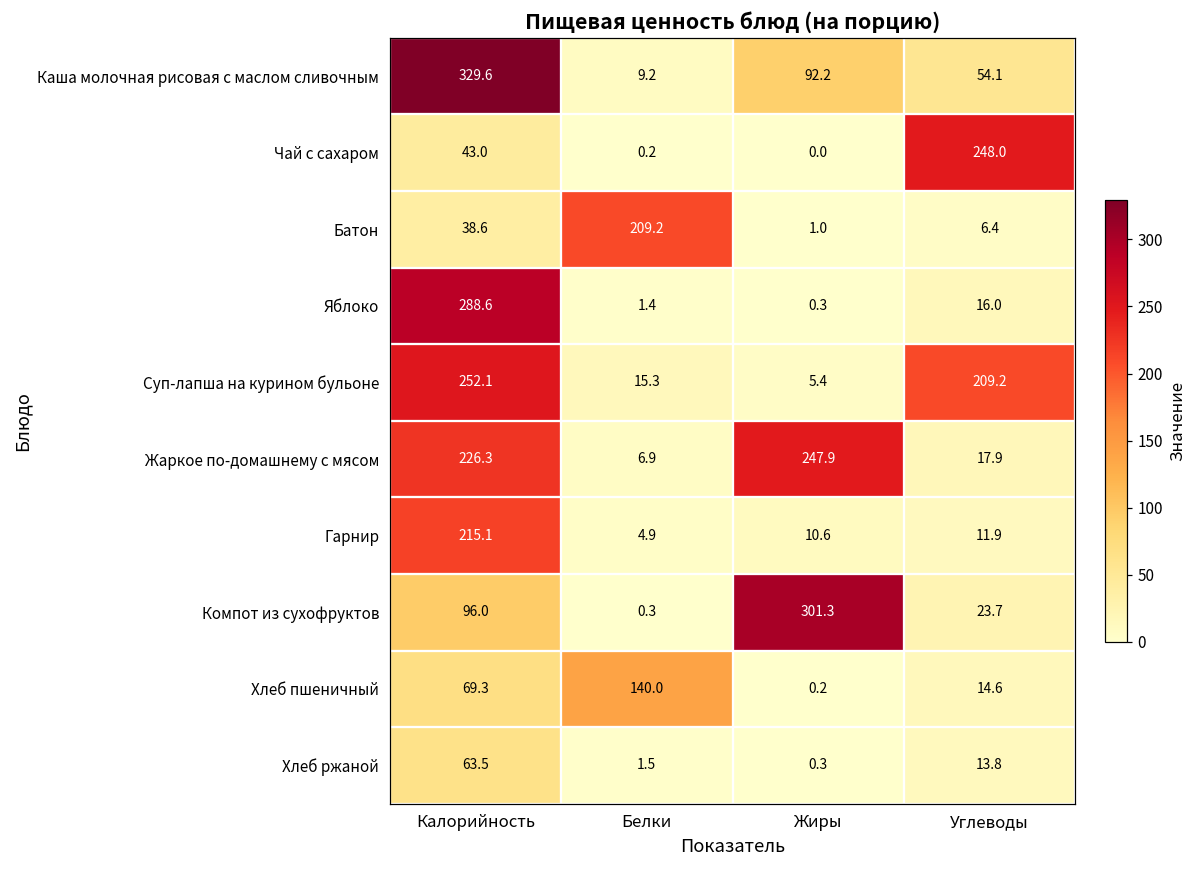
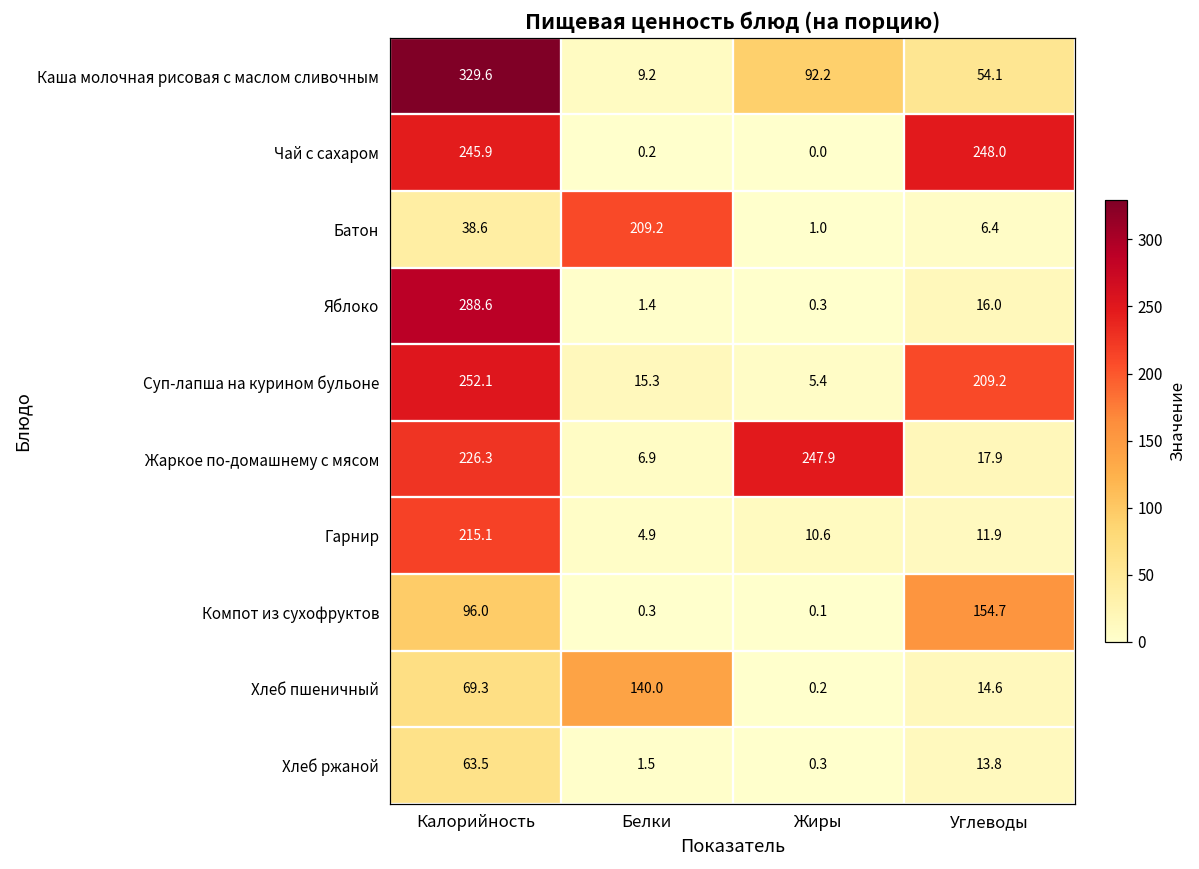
  {
    "Каша молочная рисовая с маслом сливочным": {
      "Калорийность": 329.6,
      "Белки": 9.2,
      "Жиры": 92.2,
      "Углеводы": 54.1
    },
    "Чай с сахаром": {
-     "Калорийность": 43.0,
+     "Калорийность": 245.9,
      "Белки": 0.2,
      "Жиры": 0.0,
      "Углеводы": 248.0
    },
    "Батон": {
      "Калорийность": 38.6,
      "Белки": 209.2,
      "Жиры": 1.0,
      "Углеводы": 6.4
    },
    "Яблоко": {
      "Калорийность": 288.6,
      "Белки": 1.4,
      "Жиры": 0.3,
      "Углеводы": 16.0
    },
    "Суп-лапша на курином бульоне": {
      "Калорийность": 252.1,
      "Белки": 15.3,
      "Жиры": 5.4,
      "Углеводы": 209.2
    },
    "Жаркое по-домашнему с мясом": {
      "Калорийность": 226.3,
      "Белки": 6.9,
      "Жиры": 247.9,
      "Углеводы": 17.9
    },
    "Гарнир": {
      "Калорийность": 215.1,
      "Белки": 4.9,
      "Жиры": 10.6,
      "Углеводы": 11.9
    },
    "Компот из сухофруктов": {
      "Калорийность": 96.0,
      "Белки": 0.3,
-     "Жиры": 301.3,
-     "Углеводы": 23.7
+     "Жиры": 0.1,
+     "Углеводы": 154.7
    },
    "Хлеб пшеничный": {
      "Калорийность": 69.3,
      "Белки": 140.0,
      "Жиры": 0.2,
      "Углеводы": 14.6
    },
    "Хлеб ржаной": {
      "Калорийность": 63.5,
      "Белки": 1.5,
      "Жиры": 0.3,
      "Углеводы": 13.8
    }
  }
